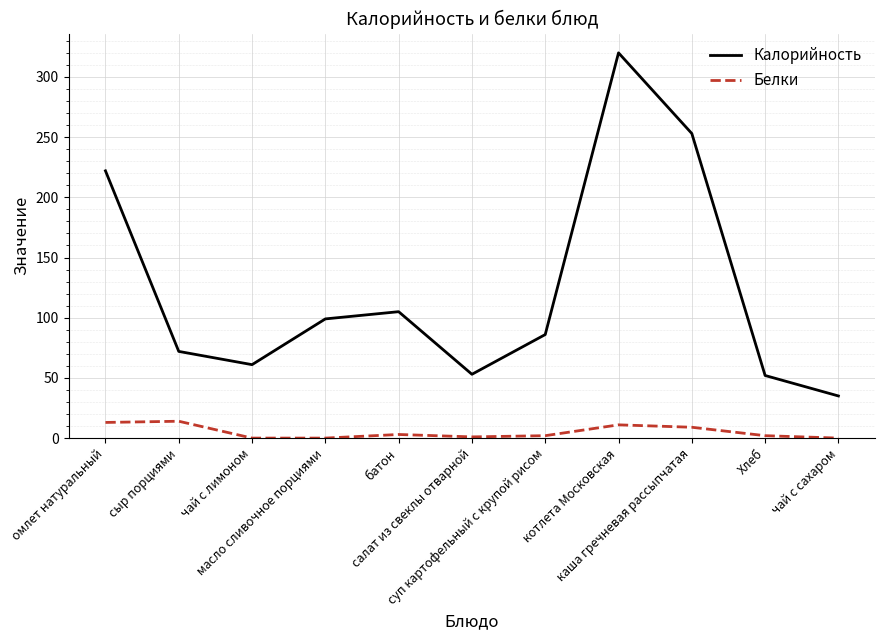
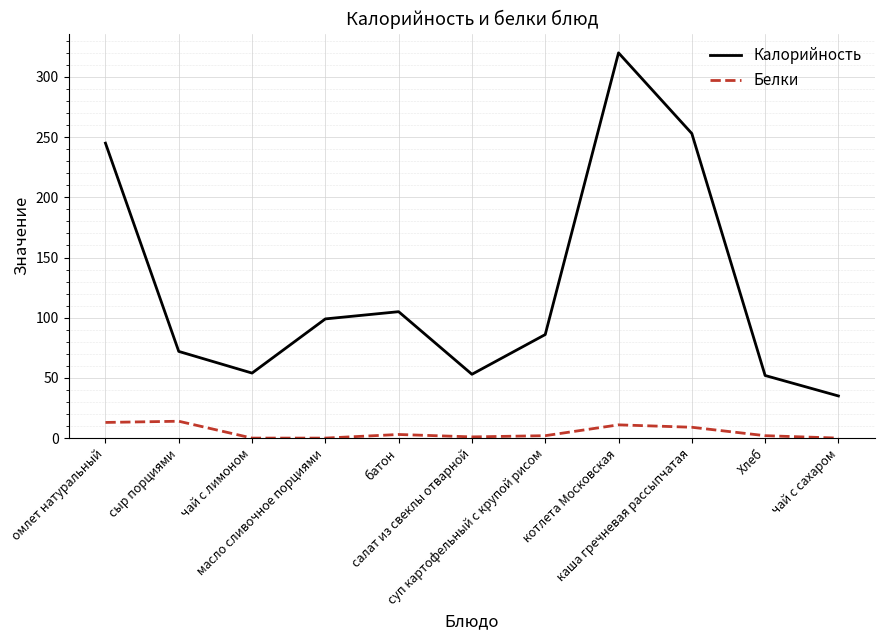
  {
    "Калорийность": {
-     "омлет натуральный": 222,
+     "омлет натуральный": 245,
      "сыр порциями": 72,
-     "чай с лимоном": 61,
+     "чай с лимоном": 54,
      "масло сливочное порциями": 99,
      "батон": 105,
      "салат из свеклы отварной": 53,
      "суп картофельный с крупой рисом": 86,
      "котлета Московская": 320,
      "каша гречневая рассыпчатая": 253,
      "Хлеб": 52,
      "чай с сахаром": 35
    },
    "Белки": {
      "омлет натуральный": 13,
      "сыр порциями": 14,
      "чай с лимоном": 0,
      "масло сливочное порциями": 0,
      "батон": 3,
      "салат из свеклы отварной": 1,
      "суп картофельный с крупой рисом": 2,
      "котлета Московская": 11,
      "каша гречневая рассыпчатая": 9,
      "Хлеб": 2,
      "чай с сахаром": 0
    }
  }
